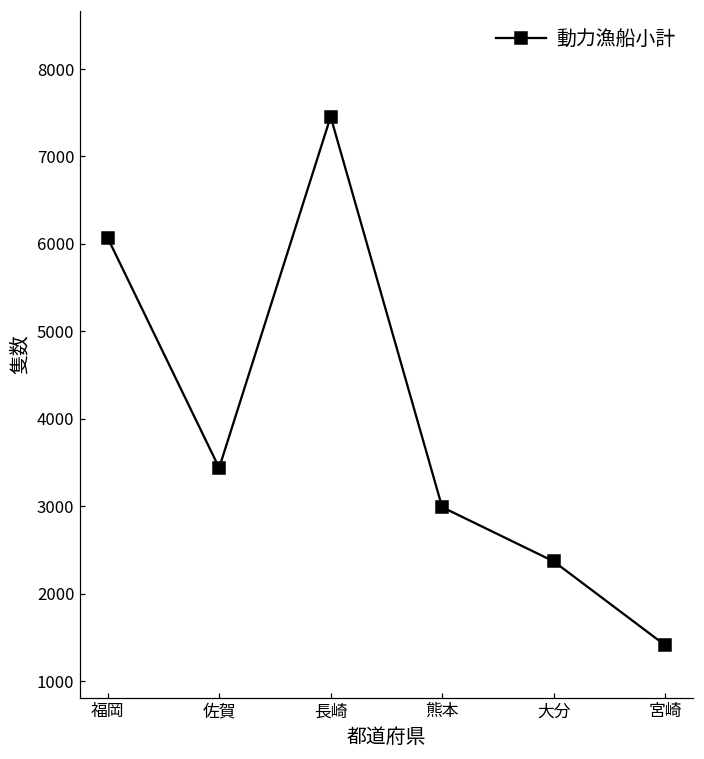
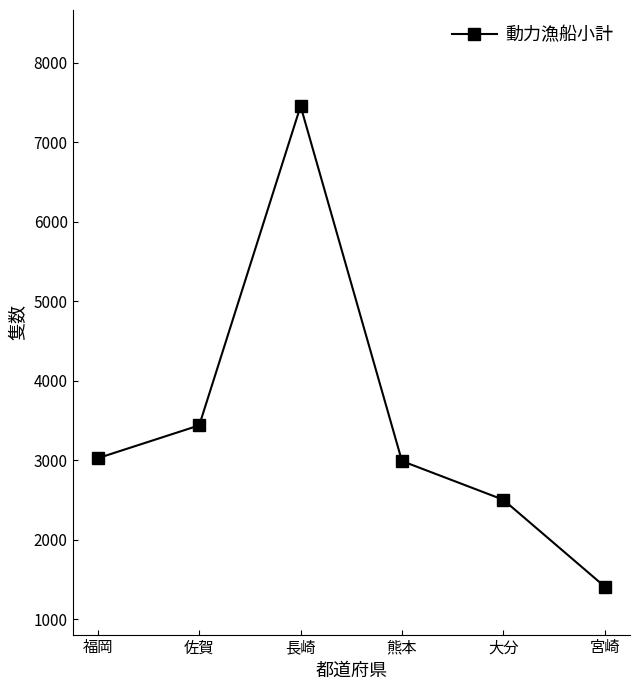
  {
-   "福岡": 6100,
+   "福岡": 3000,
    "佐賀": 3400,
    "長崎": 7500,
    "熊本": 3000,
-   "大分": 2400,
+   "大分": 2500,
    "宮崎": 1400
  }
